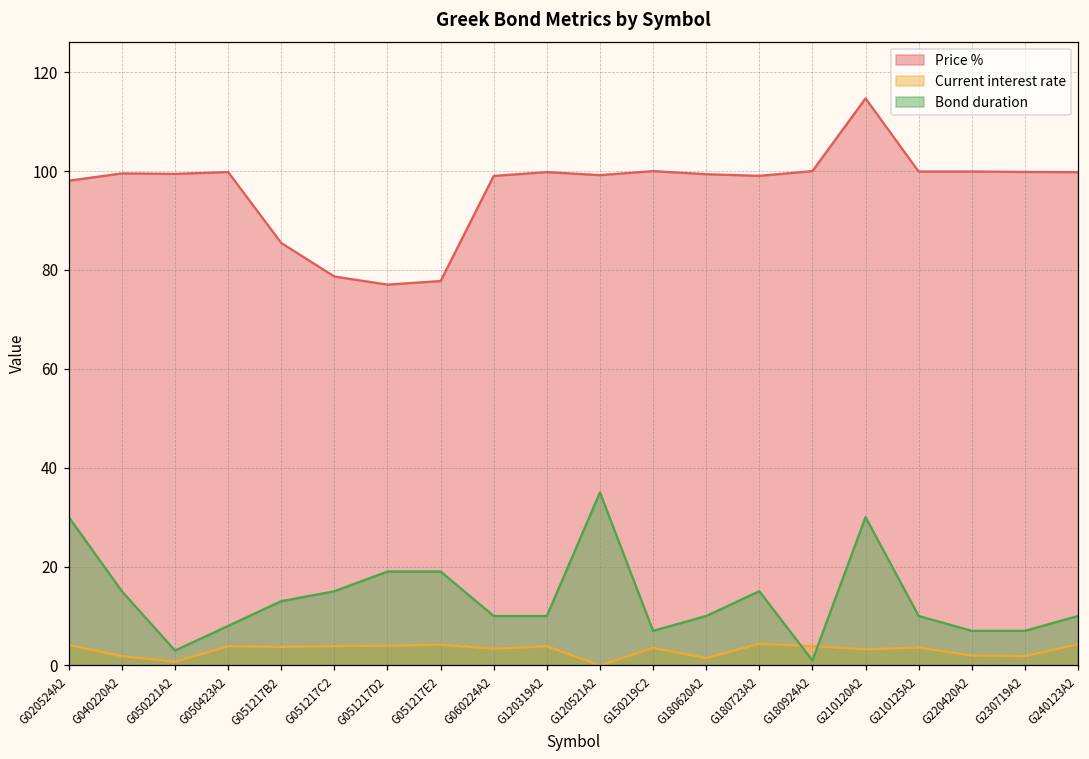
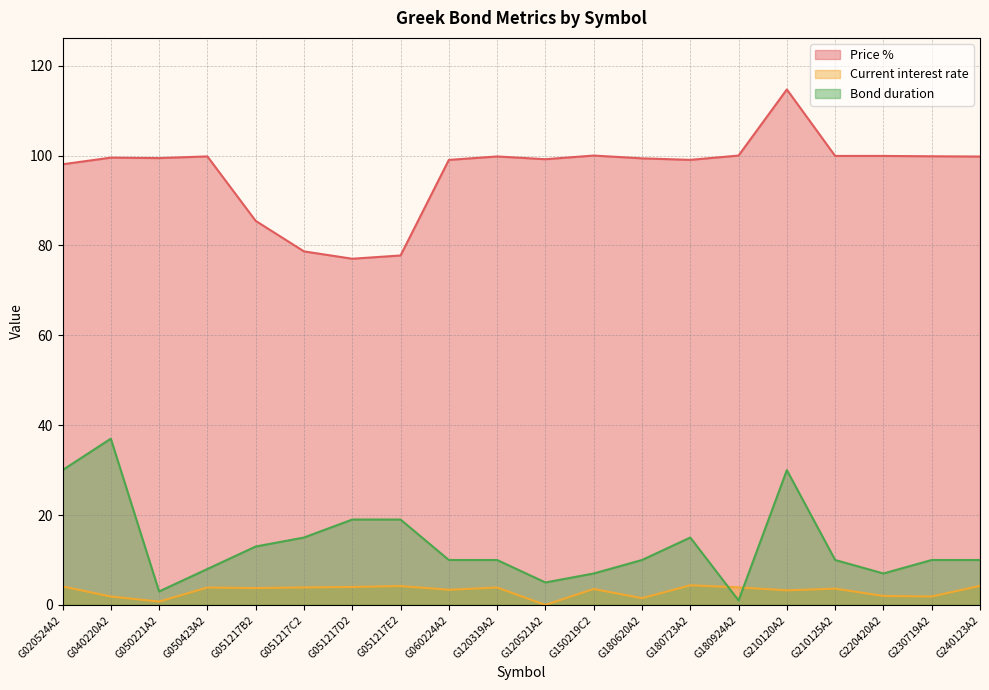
  {
    "Bond duration": {
      "G020524A2": 30,
-     "G040220A2": 15,
+     "G040220A2": 37,
      "G050221A2": 3,
      "G050423A2": 8,
      "G051217B2": 13,
      "G051217C2": 15,
      "G051217D2": 19,
      "G051217E2": 19,
      "G060224A2": 10,
      "G120319A2": 10,
-     "G120521A2": 35,
+     "G120521A2": 5,
      "G150219C2": 7,
      "G180620A2": 10,
      "G180723A2": 15,
      "G180924A2": 1,
      "G210120A2": 30,
      "G210125A2": 10,
      "G220420A2": 7,
-     "G230719A2": 7,
+     "G230719A2": 10,
      "G240123A2": 10
    }
  }
